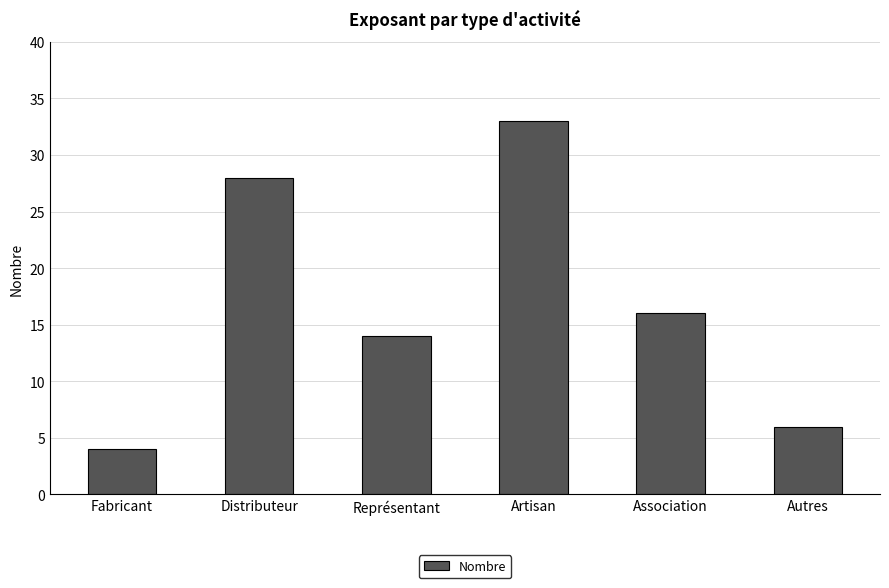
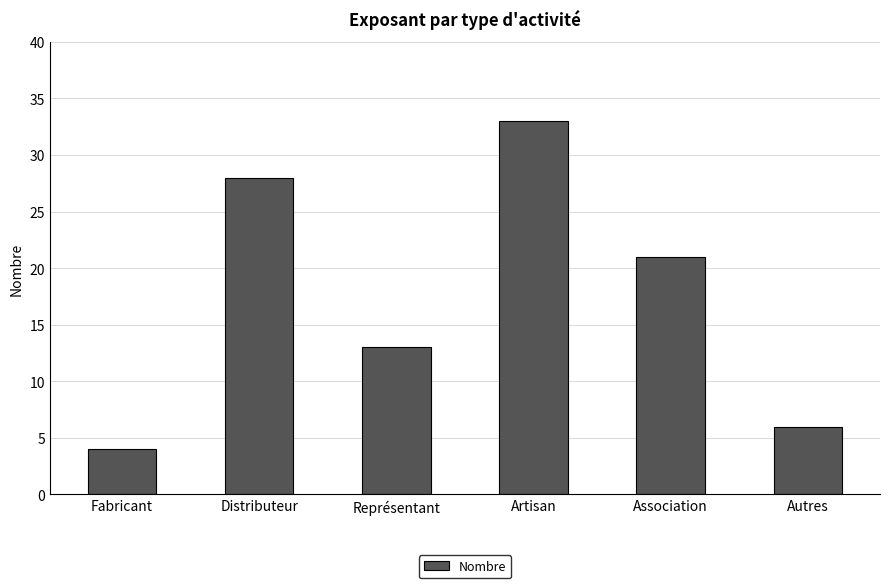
  {
    "Fabricant": 4,
    "Distributeur": 28,
-   "Représentant": 14,
+   "Représentant": 13,
    "Artisan": 33,
-   "Association": 16,
+   "Association": 21,
    "Autres": 6
  }
